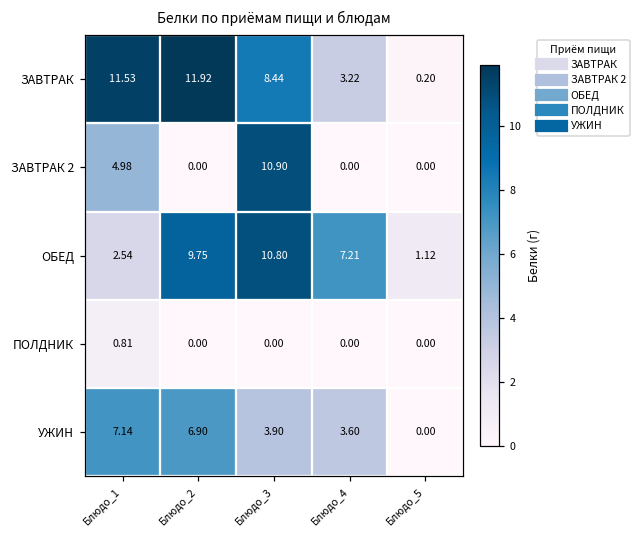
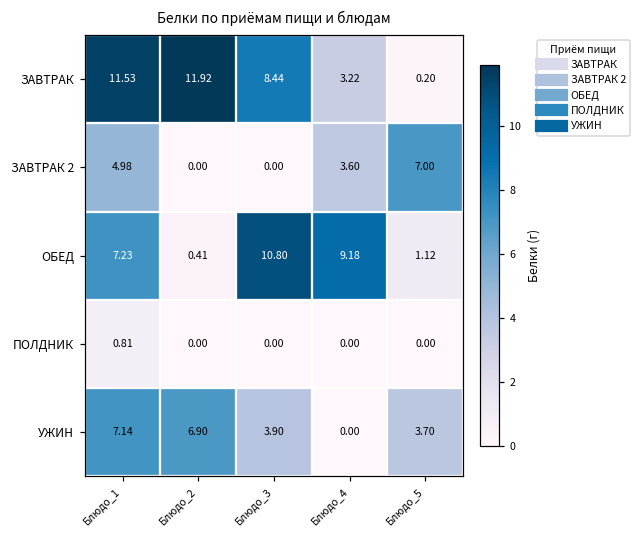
  {
    "ЗАВТРАК": {
      "Блюдо_1": 11.53,
      "Блюдо_2": 11.92,
      "Блюдо_3": 8.44,
      "Блюдо_4": 3.22,
      "Блюдо_5": 0.20
    },
    "ЗАВТРАК 2": {
      "Блюдо_1": 4.98,
      "Блюдо_2": 0.00,
-     "Блюдо_3": 10.90,
-     "Блюдо_4": 0.00,
-     "Блюдо_5": 0.00
+     "Блюдо_3": 0.00,
+     "Блюдо_4": 3.60,
+     "Блюдо_5": 7.00
    },
    "ОБЕД": {
-     "Блюдо_1": 2.54,
-     "Блюдо_2": 9.75,
+     "Блюдо_1": 7.23,
+     "Блюдо_2": 0.41,
      "Блюдо_3": 10.80,
-     "Блюдо_4": 7.21,
+     "Блюдо_4": 9.18,
      "Блюдо_5": 1.12
    },
    "ПОЛДНИК": {
      "Блюдо_1": 0.81,
      "Блюдо_2": 0.00,
      "Блюдо_3": 0.00,
      "Блюдо_4": 0.00,
      "Блюдо_5": 0.00
    },
    "УЖИН": {
      "Блюдо_1": 7.14,
      "Блюдо_2": 6.90,
      "Блюдо_3": 3.90,
-     "Блюдо_4": 3.60,
-     "Блюдо_5": 0.00
+     "Блюдо_4": 0.00,
+     "Блюдо_5": 3.70
    }
  }
